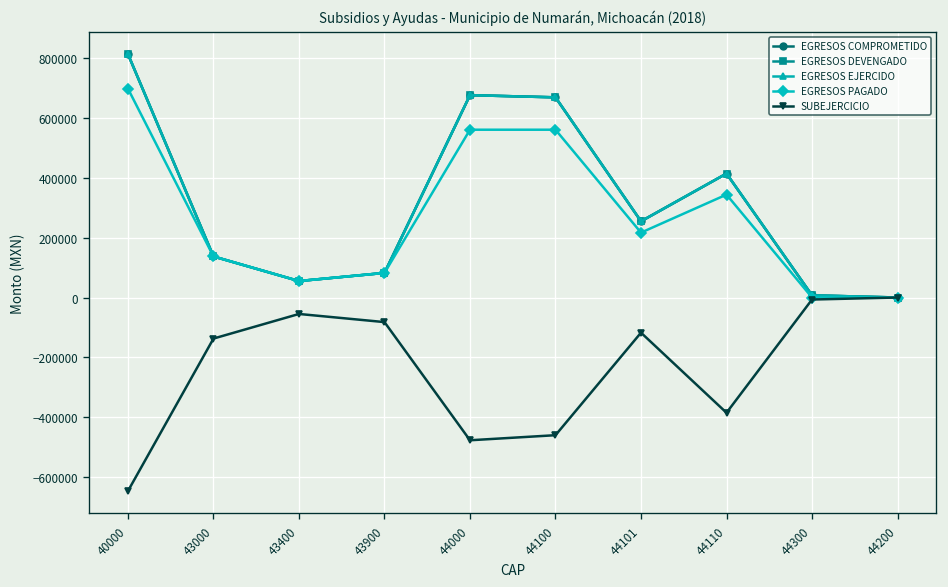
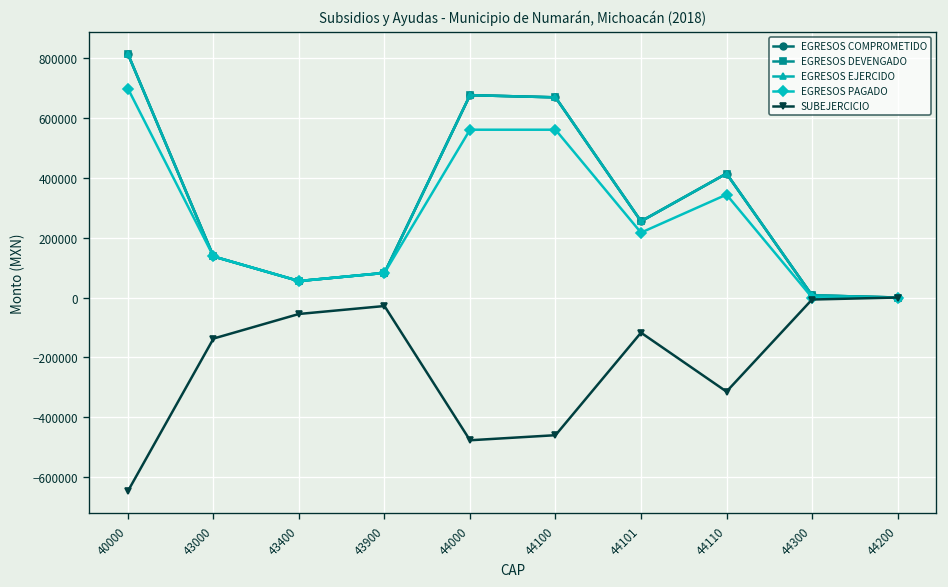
  {
    "SUBEJERCICIO": {
      "40000": -650000,
      "43000": -140000,
      "43400": -60000,
-     "43900": -80000,
+     "43900": -30000,
      "44000": -480000,
      "44100": -460000,
      "44101": -120000,
-     "44110": -390000
+     "44110": -310000
    }
  }
